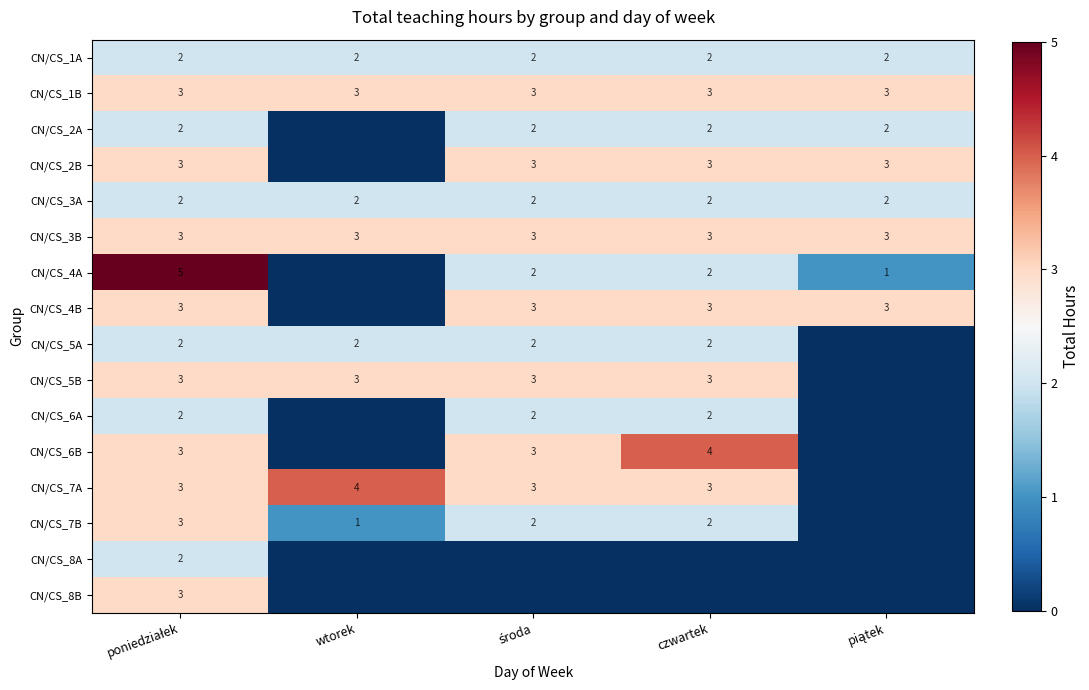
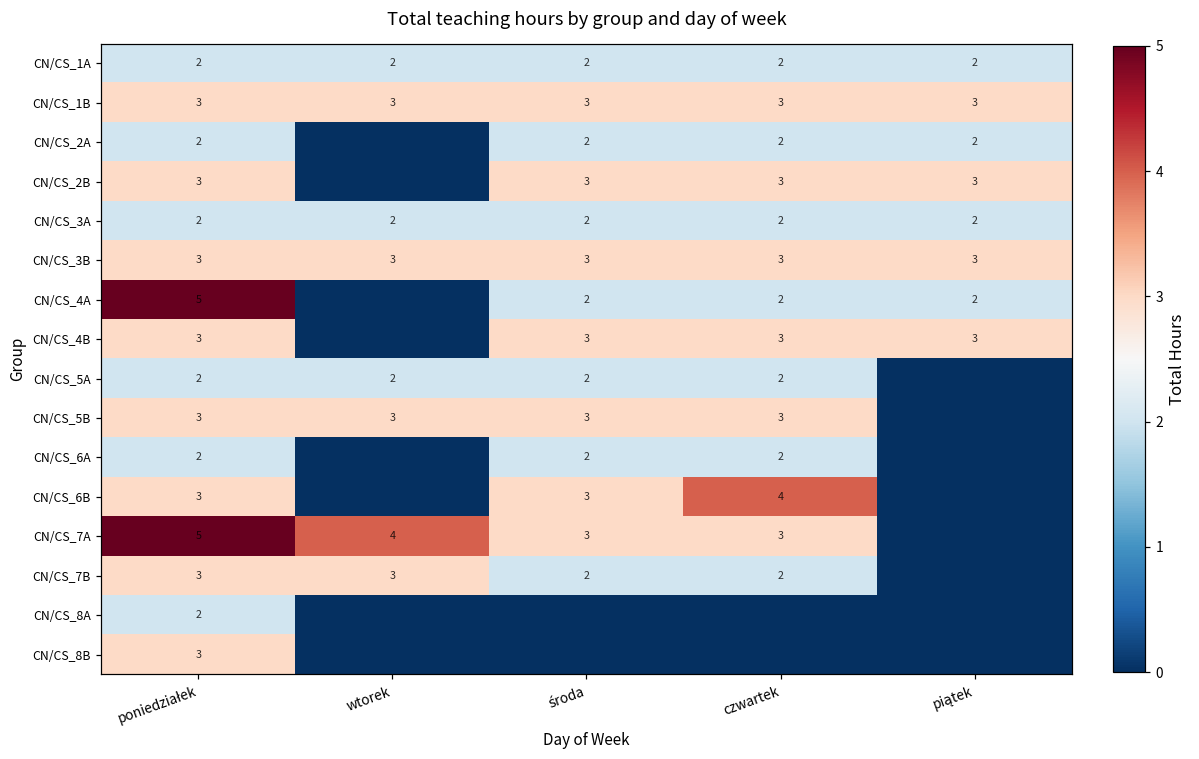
  {
    "CN/CS_1A": {
      "poniedziałek": 2,
      "wtorek": 2,
      "środa": 2,
      "czwartek": 2,
      "piątek": 2
    },
    "CN/CS_1B": {
      "poniedziałek": 3,
      "wtorek": 3,
      "środa": 3,
      "czwartek": 3,
      "piątek": 3
    },
    "CN/CS_2A": {
      "poniedziałek": 2,
      "środa": 2,
      "czwartek": 2,
      "piątek": 2
    },
    "CN/CS_2B": {
      "poniedziałek": 3,
      "środa": 3,
      "czwartek": 3,
      "piątek": 3
    },
    "CN/CS_3A": {
      "poniedziałek": 2,
      "wtorek": 2,
      "środa": 2,
      "czwartek": 2,
      "piątek": 2
    },
    "CN/CS_3B": {
      "poniedziałek": 3,
      "wtorek": 3,
      "środa": 3,
      "czwartek": 3,
      "piątek": 3
    },
    "CN/CS_4A": {
      "poniedziałek": 5,
      "środa": 2,
      "czwartek": 2,
-     "piątek": 1
+     "piątek": 2
    },
    "CN/CS_4B": {
      "poniedziałek": 3,
      "środa": 3,
      "czwartek": 3,
      "piątek": 3
    },
    "CN/CS_5A": {
      "poniedziałek": 2,
      "wtorek": 2,
      "środa": 2,
      "czwartek": 2
    },
    "CN/CS_5B": {
      "poniedziałek": 3,
      "wtorek": 3,
      "środa": 3,
      "czwartek": 3
    },
    "CN/CS_6A": {
      "poniedziałek": 2,
      "środa": 2,
      "czwartek": 2
    },
    "CN/CS_6B": {
      "poniedziałek": 3,
      "środa": 3,
      "czwartek": 4
    },
    "CN/CS_7A": {
-     "poniedziałek": 3,
+     "poniedziałek": 5,
      "wtorek": 4,
      "środa": 3,
      "czwartek": 3
    },
    "CN/CS_7B": {
      "poniedziałek": 3,
-     "wtorek": 1,
+     "wtorek": 3,
      "środa": 2,
      "czwartek": 2
    },
    "CN/CS_8A": {
      "poniedziałek": 2
    },
    "CN/CS_8B": {
      "poniedziałek": 3
    }
  }
